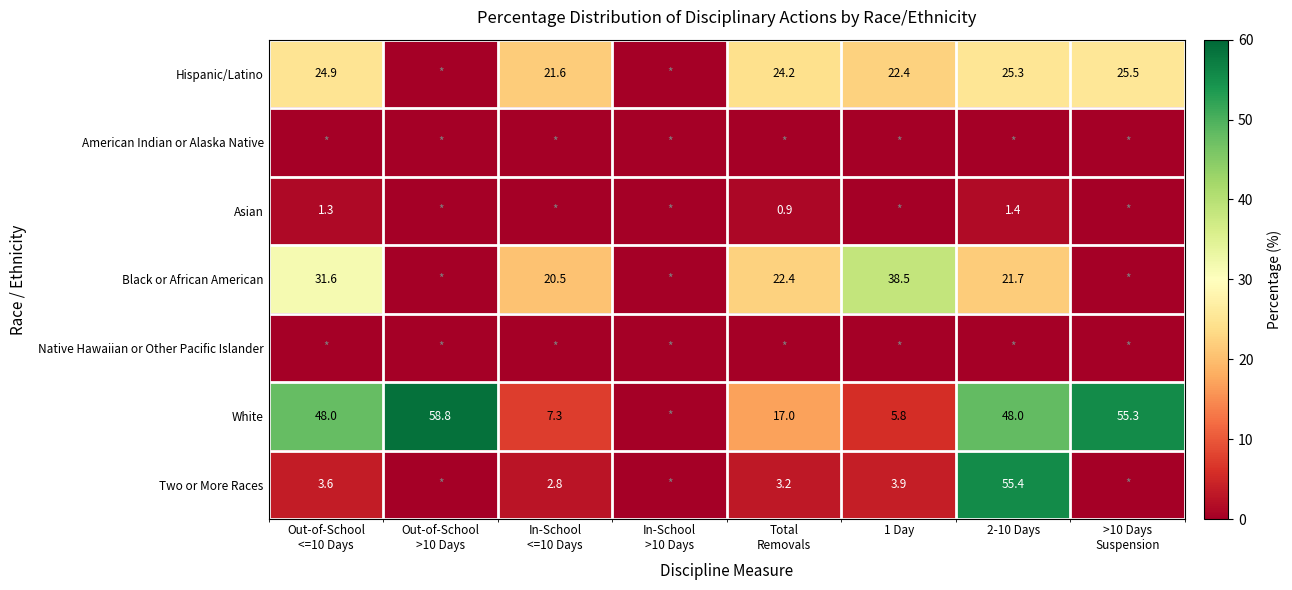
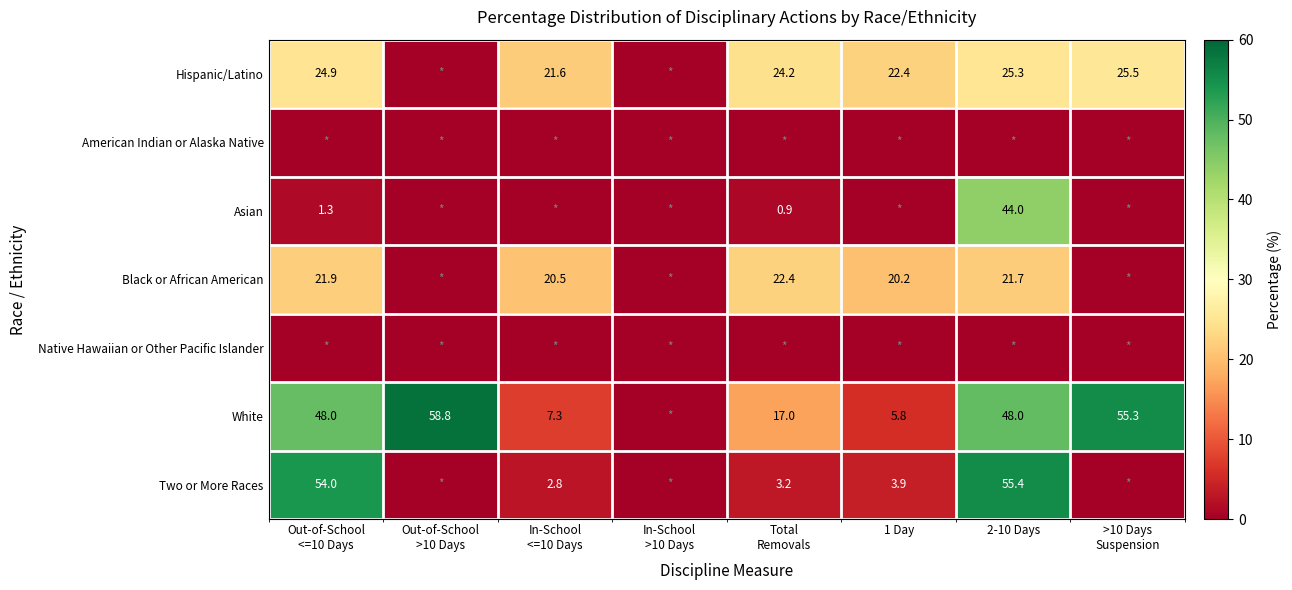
  {
    "Hispanic/Latino": {
      "Out-of-School <=10 Days": 24.9,
      "In-School <=10 Days": 21.6,
      "Total Removals": 24.2,
      "1 Day": 22.4,
      "2-10 Days": 25.3,
      ">10 Days Suspension": 25.5
    },
    "Asian": {
      "Out-of-School <=10 Days": 1.3,
      "Total Removals": 0.9,
-     "2-10 Days": 1.4
+     "2-10 Days": 44.0
    },
    "Black or African American": {
-     "Out-of-School <=10 Days": 31.6,
+     "Out-of-School <=10 Days": 21.9,
      "In-School <=10 Days": 20.5,
      "Total Removals": 22.4,
-     "1 Day": 38.5,
+     "1 Day": 20.2,
      "2-10 Days": 21.7
    },
    "White": {
      "Out-of-School <=10 Days": 48.0,
      "Out-of-School >10 Days": 58.8,
      "In-School <=10 Days": 7.3,
      "Total Removals": 17.0,
      "1 Day": 5.8,
      "2-10 Days": 48.0,
      ">10 Days Suspension": 55.3
    },
    "Two or More Races": {
-     "Out-of-School <=10 Days": 3.6,
+     "Out-of-School <=10 Days": 54.0,
      "In-School <=10 Days": 2.8,
      "Total Removals": 3.2,
      "1 Day": 3.9,
      "2-10 Days": 55.4
    }
  }
